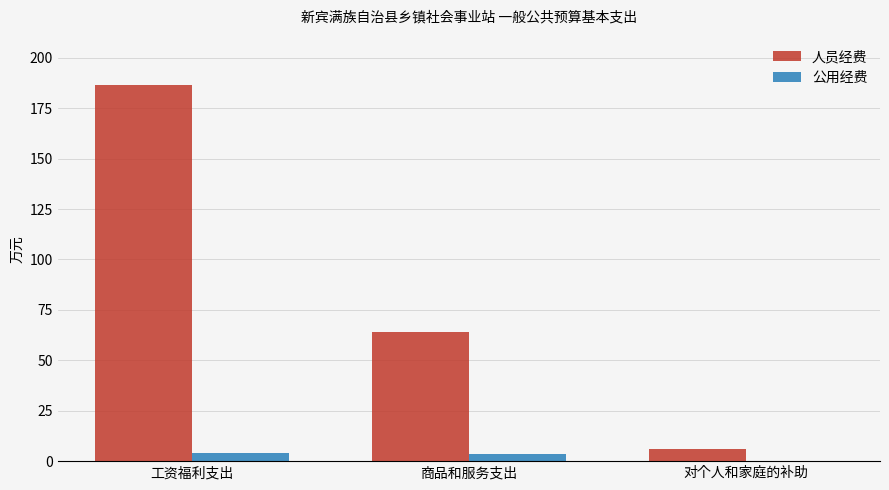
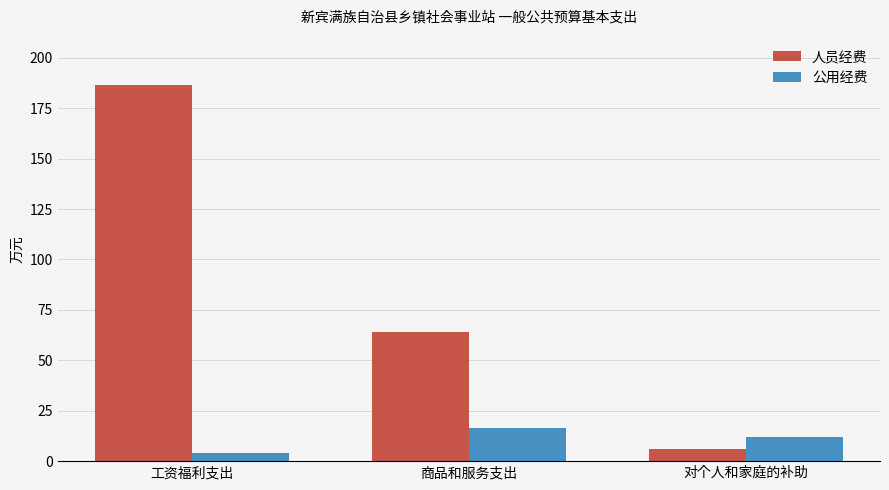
  {
    "人员经费": {
      "工资福利支出": 187,
      "商品和服务支出": 64,
      "对个人和家庭的补助": 6
    },
    "公用经费": {
      "工资福利支出": 4,
-     "商品和服务支出": 4,
-     "对个人和家庭的补助": 0
+     "商品和服务支出": 16,
+     "对个人和家庭的补助": 12
    }
  }
